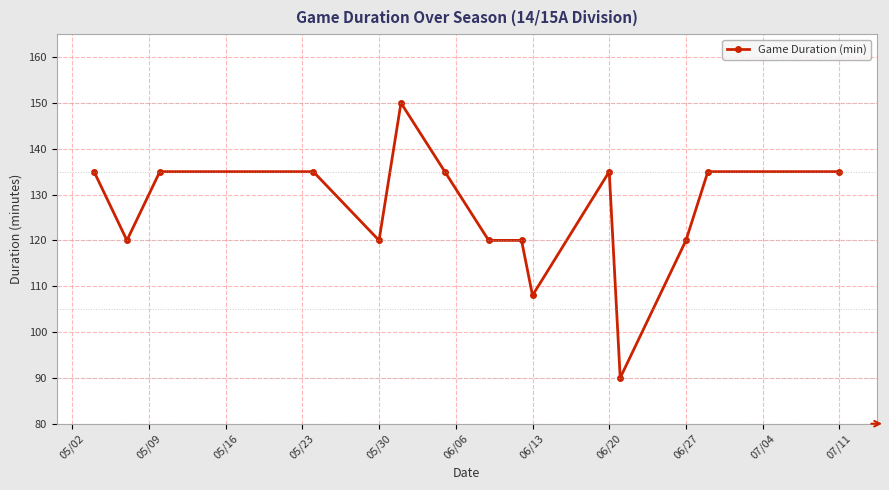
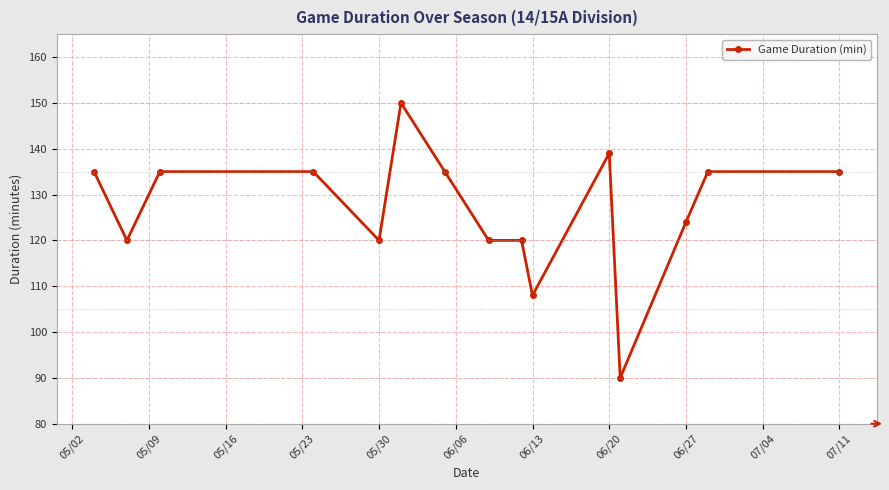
  {
    "05/30": 120,
    "06/13": 108,
-   "06/20": 135,
-   "06/27": 120,
+   "06/20": 139,
+   "06/27": 124,
    "07/11": 135
  }
